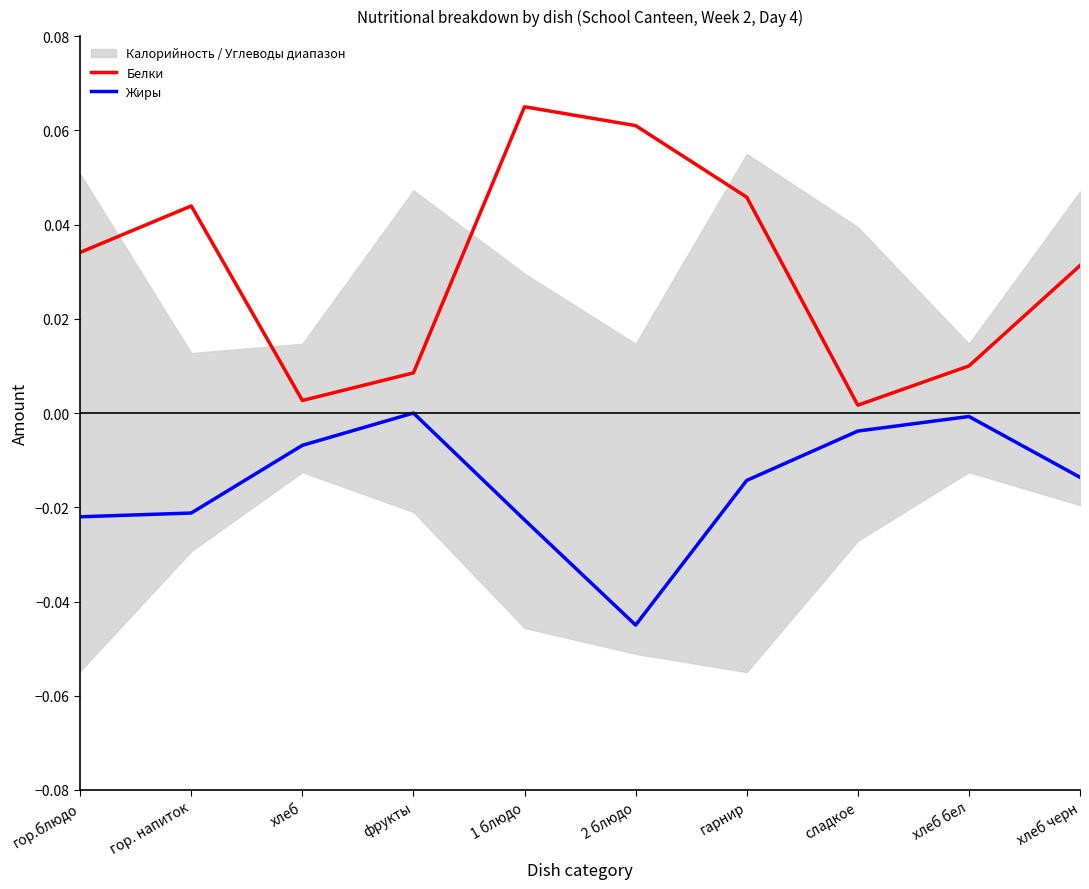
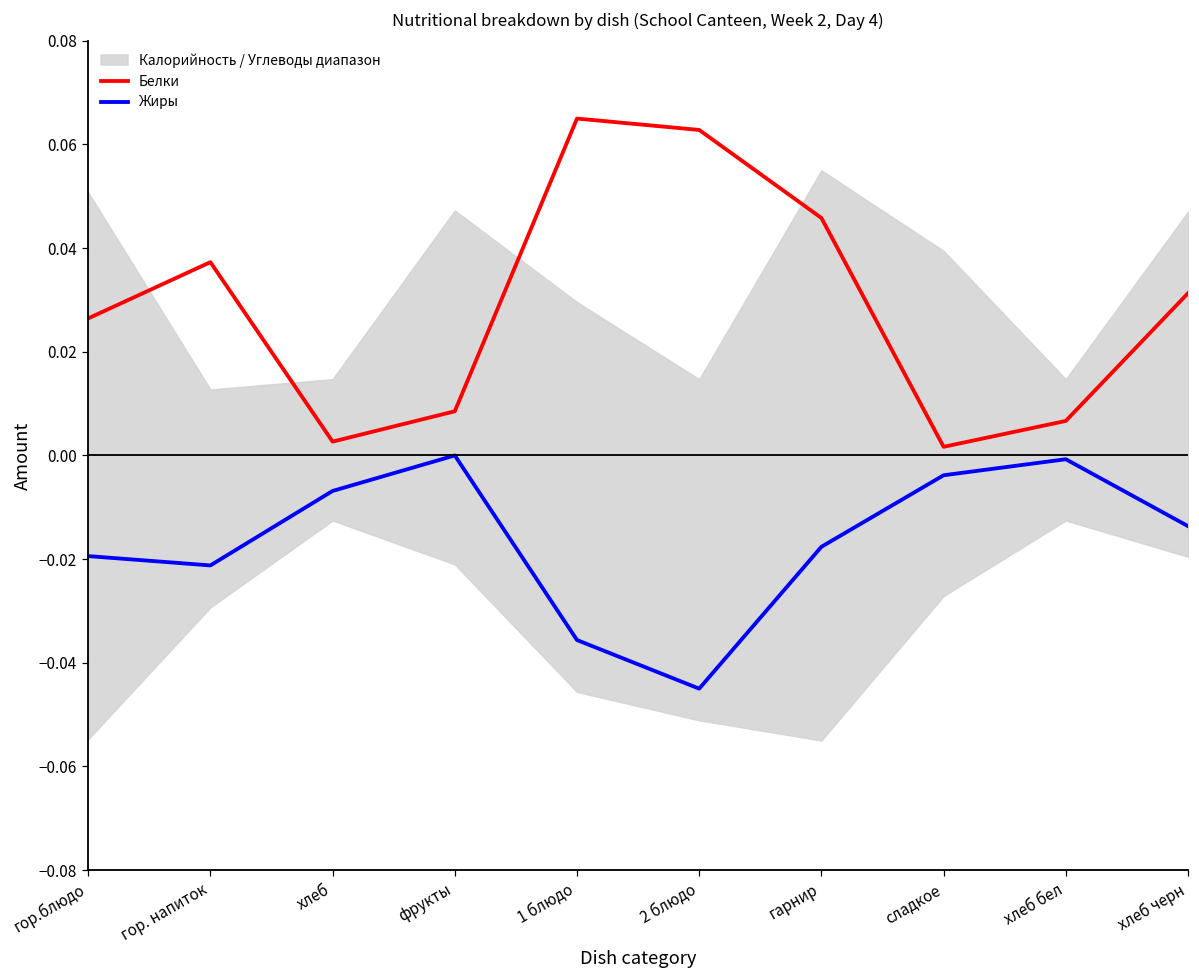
  {
    "Белки": {
-     "гор.блюдо": 0.034,
-     "гор. напиток": 0.044,
+     "гор.блюдо": 0.026,
+     "гор. напиток": 0.037,
      "хлеб": 0.003,
      "фрукты": 0.009,
      "1 блюдо": 0.065,
-     "2 блюдо": 0.061,
+     "2 блюдо": 0.063,
      "гарнир": 0.046,
      "сладкое": 0.002,
-     "хлеб бел": 0.010,
+     "хлеб бел": 0.007,
      "хлеб черн": 0.031
    },
    "Жиры": {
-     "гор.блюдо": -0.022,
+     "гор.блюдо": -0.019,
      "гор. напиток": -0.021,
      "хлеб": -0.007,
      "фрукты": 0.000,
-     "1 блюдо": -0.023,
+     "1 блюдо": -0.036,
      "2 блюдо": -0.045,
-     "гарнир": -0.014,
+     "гарнир": -0.018,
      "сладкое": -0.004,
      "хлеб бел": -0.001,
      "хлеб черн": -0.014
    }
  }
